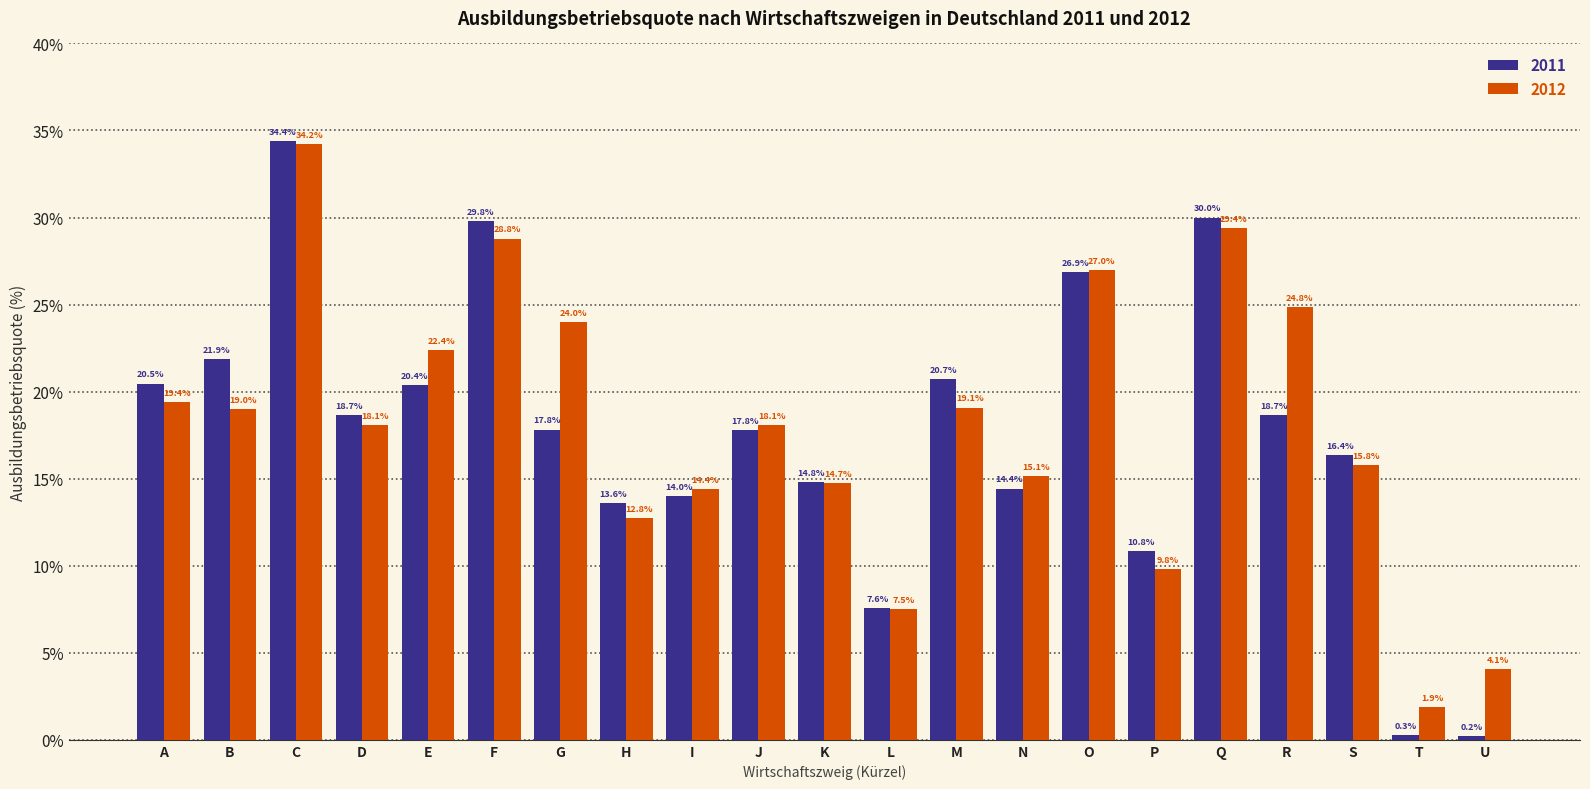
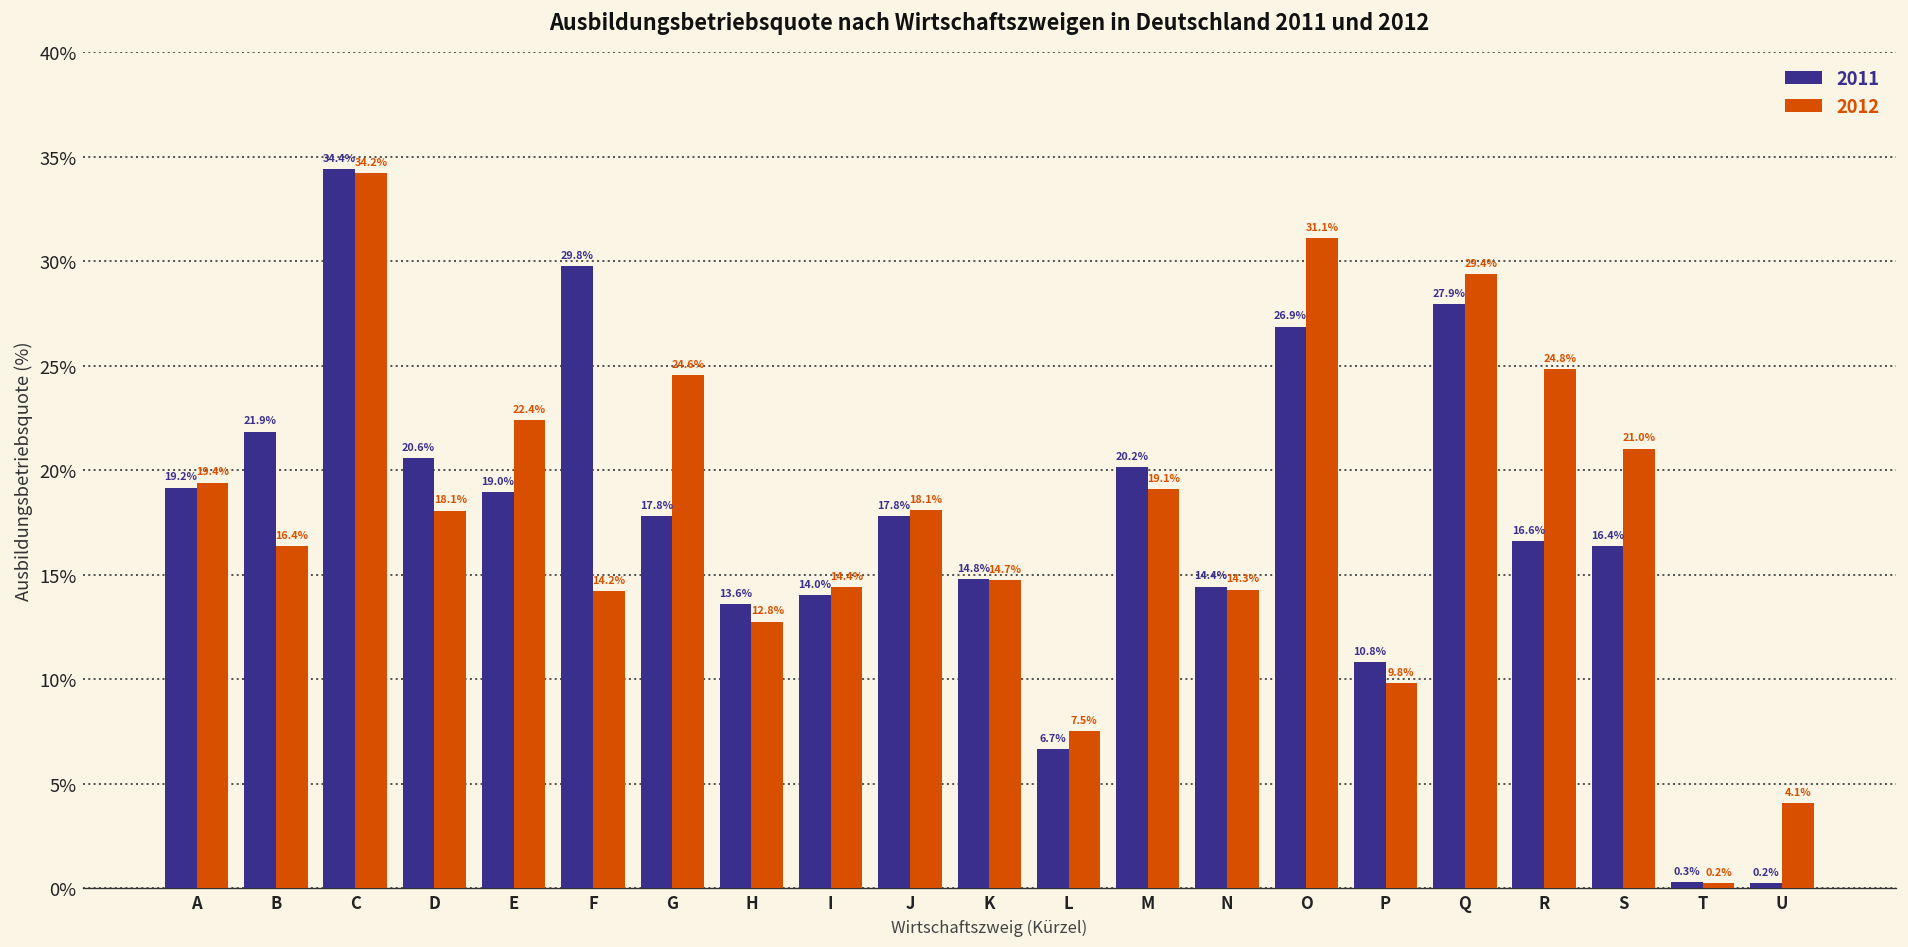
  {
    "2011": {
-     "A": "20.5%",
+     "A": "19.2%",
      "B": "21.9%",
      "C": "34.4%",
-     "D": "18.7%",
-     "E": "20.4%",
+     "D": "20.6%",
+     "E": "19.0%",
      "F": "29.8%",
      "G": "17.8%",
      "H": "13.6%",
      "I": "14.0%",
      "J": "17.8%",
      "K": "14.8%",
-     "L": "7.6%",
-     "M": "20.7%",
+     "L": "6.7%",
+     "M": "20.2%",
      "N": "14.4%",
      "O": "26.9%",
      "P": "10.8%",
-     "Q": "30.0%",
-     "R": "18.7%",
+     "Q": "27.9%",
+     "R": "16.6%",
      "S": "16.4%",
      "T": "0.3%",
      "U": "0.2%"
    },
    "2012": {
      "A": "19.4%",
-     "B": "19.0%",
+     "B": "16.4%",
      "C": "34.2%",
      "D": "18.1%",
      "E": "22.4%",
-     "F": "28.8%",
-     "G": "24.0%",
+     "F": "14.2%",
+     "G": "24.6%",
      "H": "12.8%",
      "I": "14.4%",
      "J": "18.1%",
      "K": "14.7%",
      "L": "7.5%",
      "M": "19.1%",
-     "N": "15.1%",
-     "O": "27.0%",
+     "N": "14.3%",
+     "O": "31.1%",
      "P": "9.8%",
      "Q": "29.4%",
      "R": "24.8%",
-     "S": "15.8%",
-     "T": "1.9%",
+     "S": "21.0%",
+     "T": "0.2%",
      "U": "4.1%"
    }
  }
